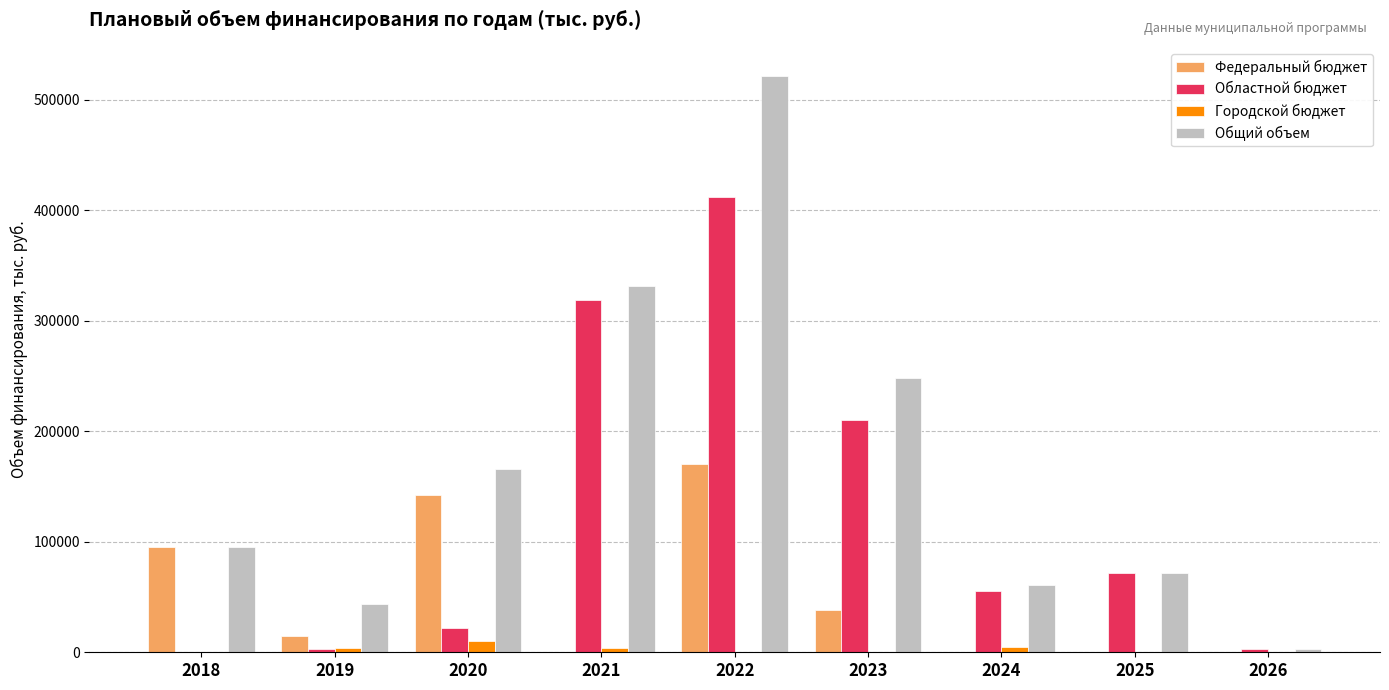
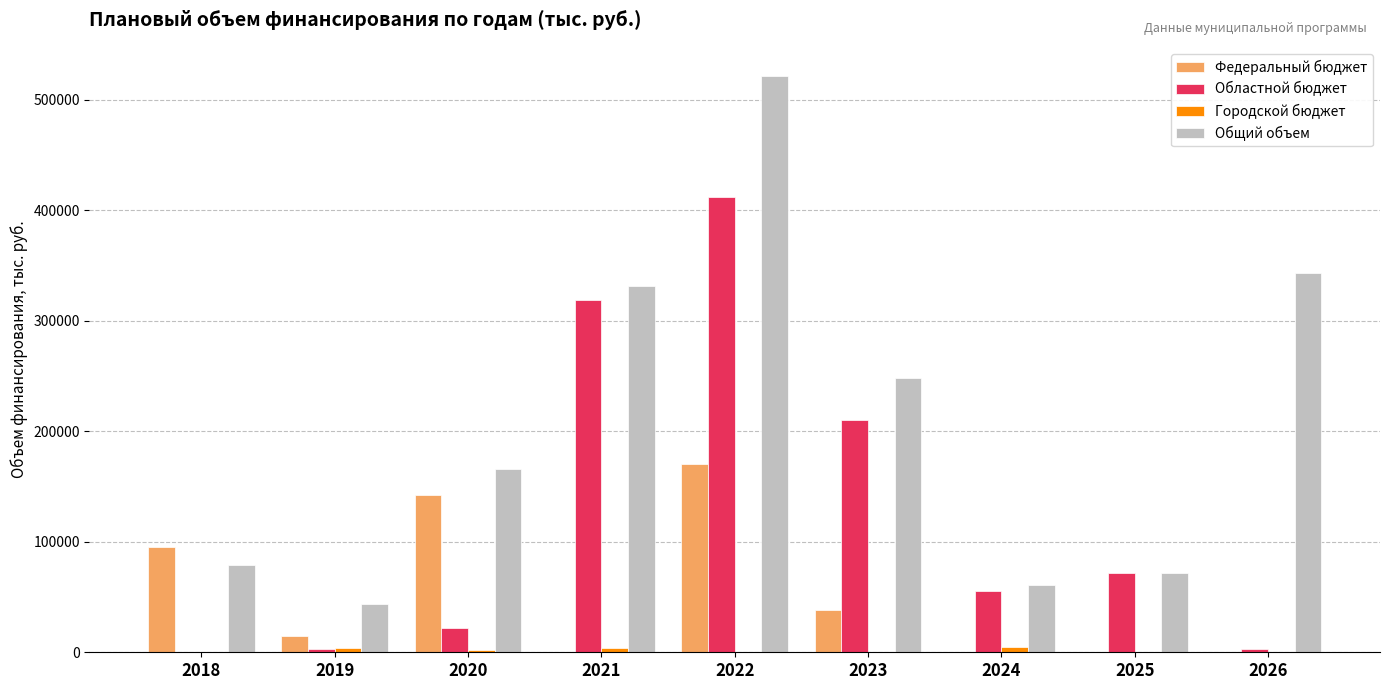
  {
    "Федеральный бюджет": {
      "2018": 96000,
      "2019": 14000,
      "2020": 142000,
      "2021": 0,
      "2022": 171000,
      "2023": 38000,
      "2024": 0,
      "2025": 0,
      "2026": 0
    },
    "Областной бюджет": {
      "2018": 0,
      "2019": 3000,
      "2020": 22000,
      "2021": 318000,
      "2022": 412000,
      "2023": 210000,
      "2024": 55000,
      "2025": 72000,
      "2026": 3000
    },
    "Городской бюджет": {
      "2018": 0,
      "2019": 3000,
-     "2020": 10000,
+     "2020": 2000,
      "2021": 4000,
      "2022": 0,
      "2024": 5000,
      "2025": 0,
      "2026": 0
    },
    "Общий объем": {
-     "2018": 96000,
+     "2018": 79000,
      "2019": 43000,
      "2020": 166000,
      "2021": 332000,
      "2022": 522000,
      "2023": 249000,
      "2024": 61000,
      "2025": 72000,
-     "2026": 3000
+     "2026": 343000
    }
  }
